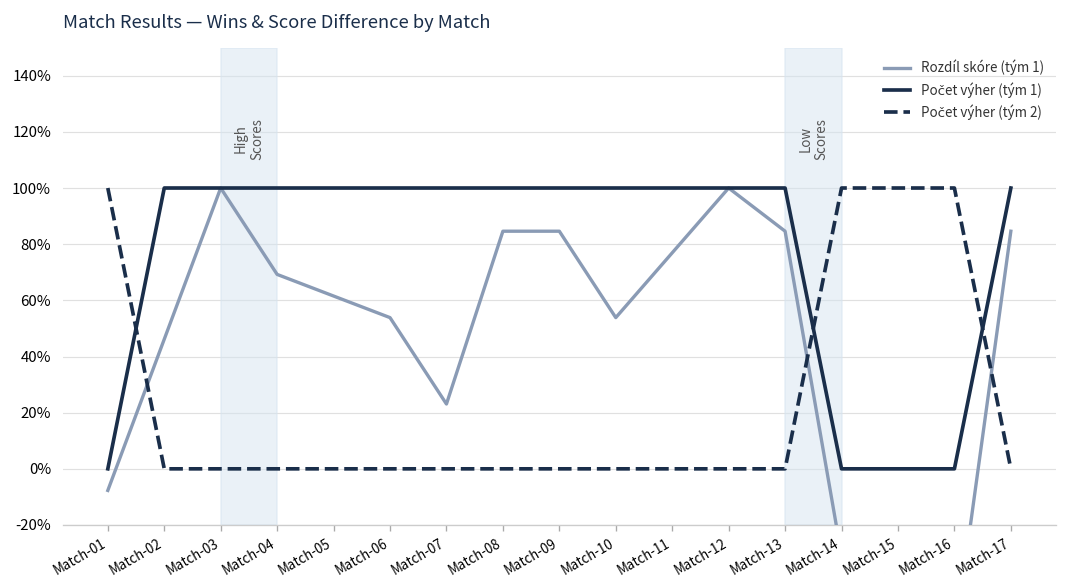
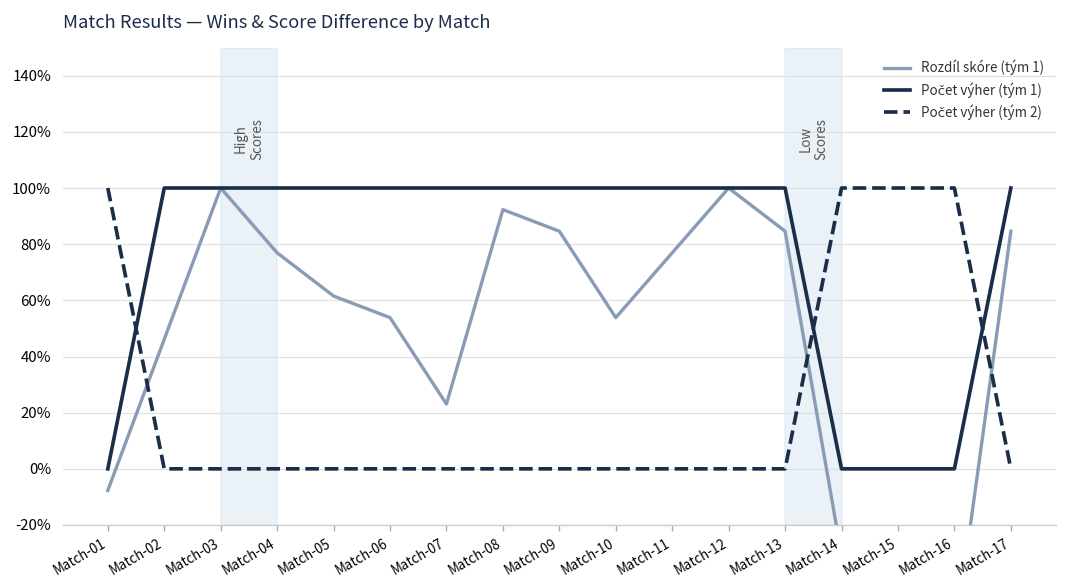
  {
    "Rozdíl skóre (tým 1)": {
      "Match-01": "-8%",
      "Match-02": "46%",
-     "Match-04": "69%",
+     "Match-04": "77%",
      "Match-05": "62%",
      "Match-06": "54%",
      "Match-07": "23%",
-     "Match-08": "85%",
+     "Match-08": "92%",
      "Match-09": "85%",
      "Match-10": "54%",
      "Match-11": "77%",
      "Match-13": "85%",
      "Match-17": "85%"
    }
  }
